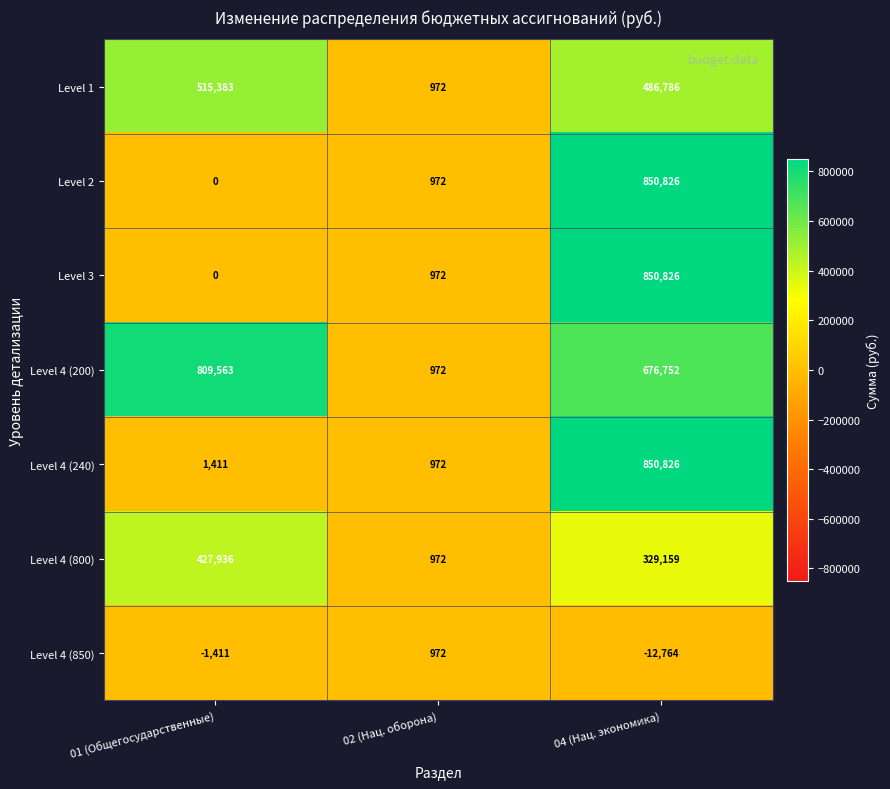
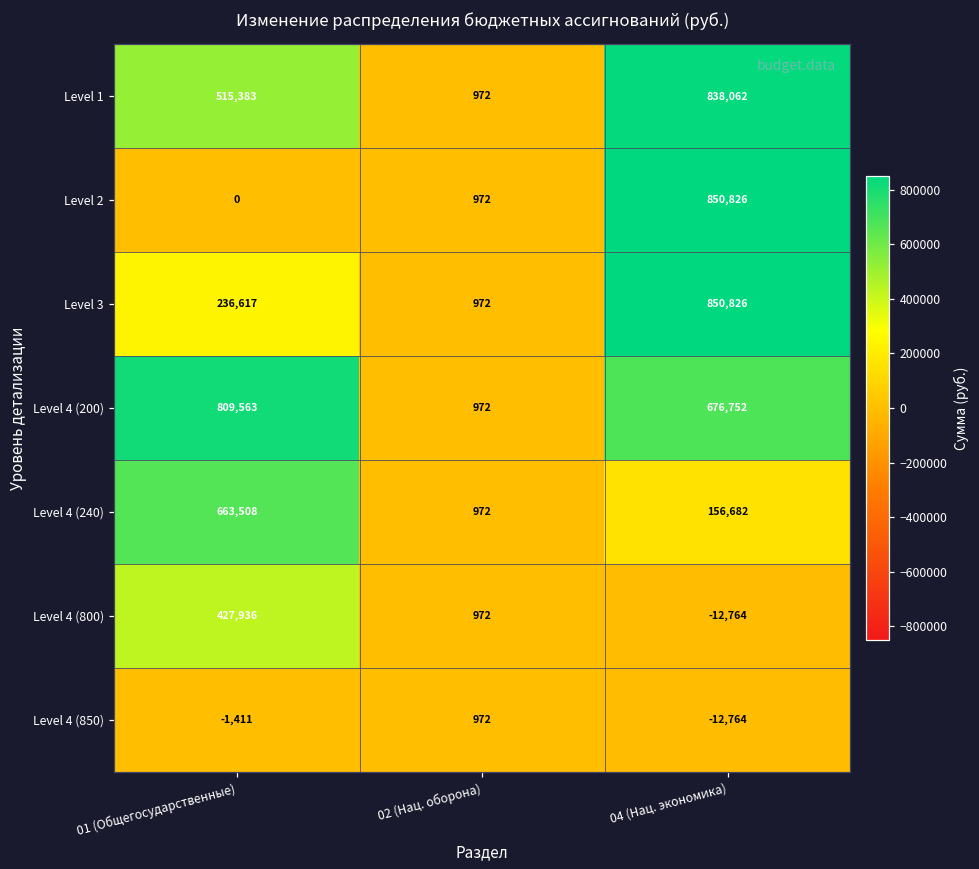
  {
    "Level 1": {
      "01 (Общегосударственные)": "515,383",
      "02 (Нац. оборона)": "972",
-     "04 (Нац. экономика)": "486,786"
+     "04 (Нац. экономика)": "838,062"
    },
    "Level 2": {
      "01 (Общегосударственные)": "0",
      "02 (Нац. оборона)": "972",
      "04 (Нац. экономика)": "850,826"
    },
    "Level 3": {
-     "01 (Общегосударственные)": "0",
+     "01 (Общегосударственные)": "236,617",
      "02 (Нац. оборона)": "972",
      "04 (Нац. экономика)": "850,826"
    },
    "Level 4 (200)": {
      "01 (Общегосударственные)": "809,563",
      "02 (Нац. оборона)": "972",
      "04 (Нац. экономика)": "676,752"
    },
    "Level 4 (240)": {
-     "01 (Общегосударственные)": "1,411",
+     "01 (Общегосударственные)": "663,508",
      "02 (Нац. оборона)": "972",
-     "04 (Нац. экономика)": "850,826"
+     "04 (Нац. экономика)": "156,682"
    },
    "Level 4 (800)": {
      "01 (Общегосударственные)": "427,936",
      "02 (Нац. оборона)": "972",
-     "04 (Нац. экономика)": "329,159"
+     "04 (Нац. экономика)": "-12,764"
    },
    "Level 4 (850)": {
      "01 (Общегосударственные)": "-1,411",
      "02 (Нац. оборона)": "972",
      "04 (Нац. экономика)": "-12,764"
    }
  }
